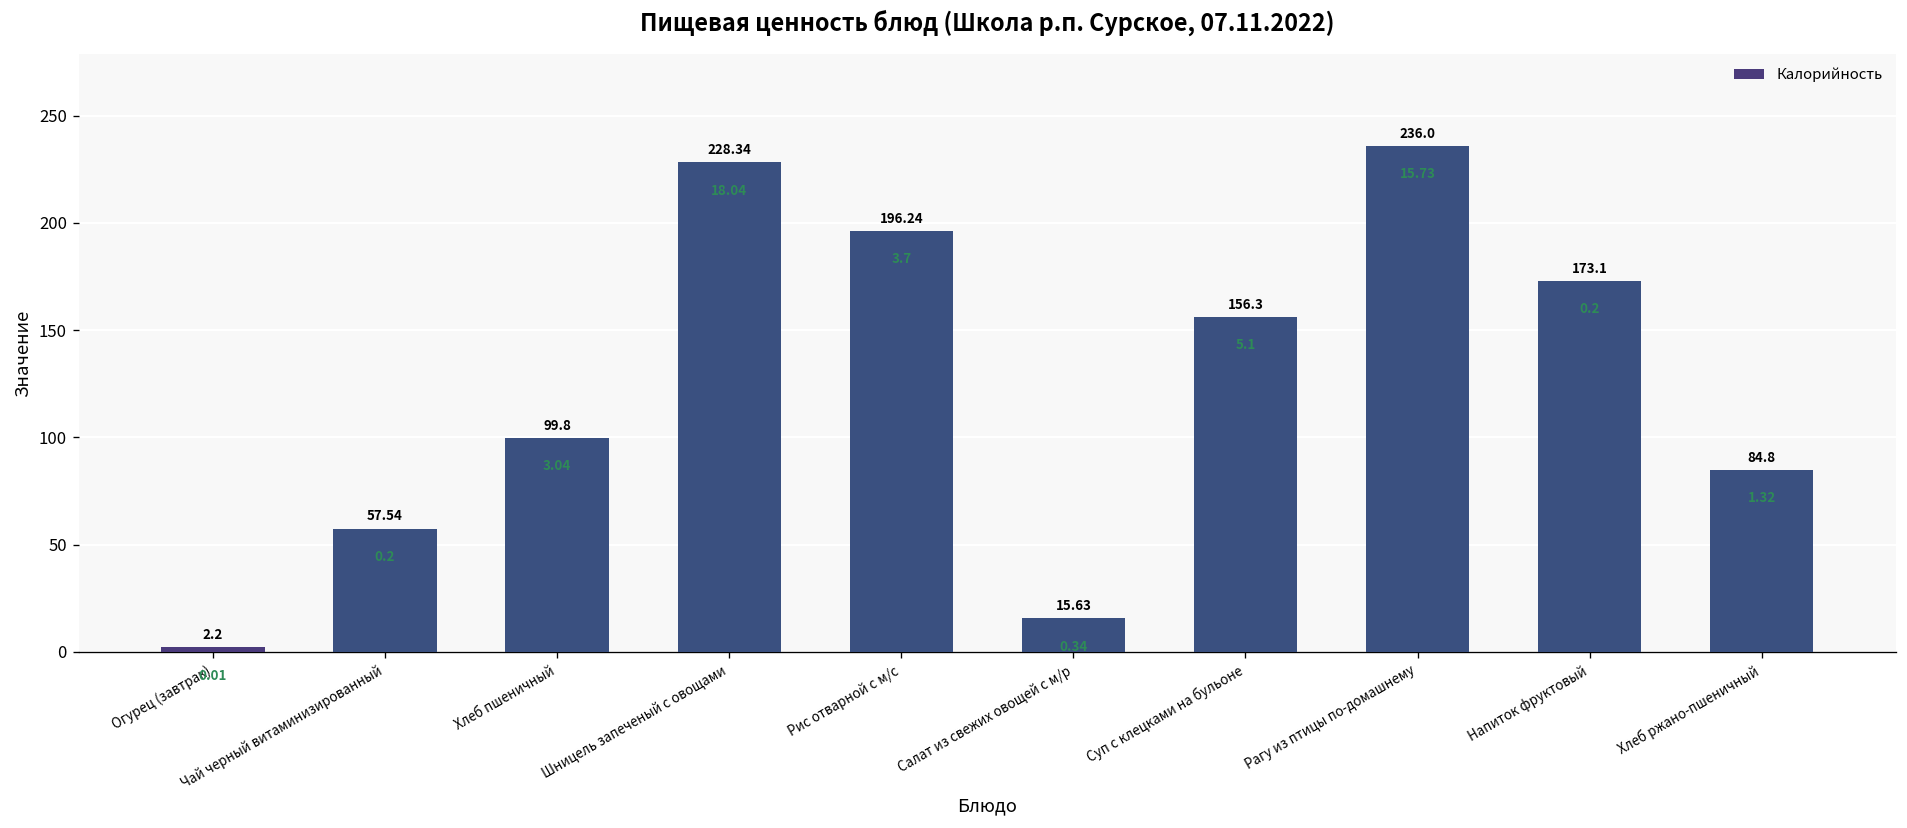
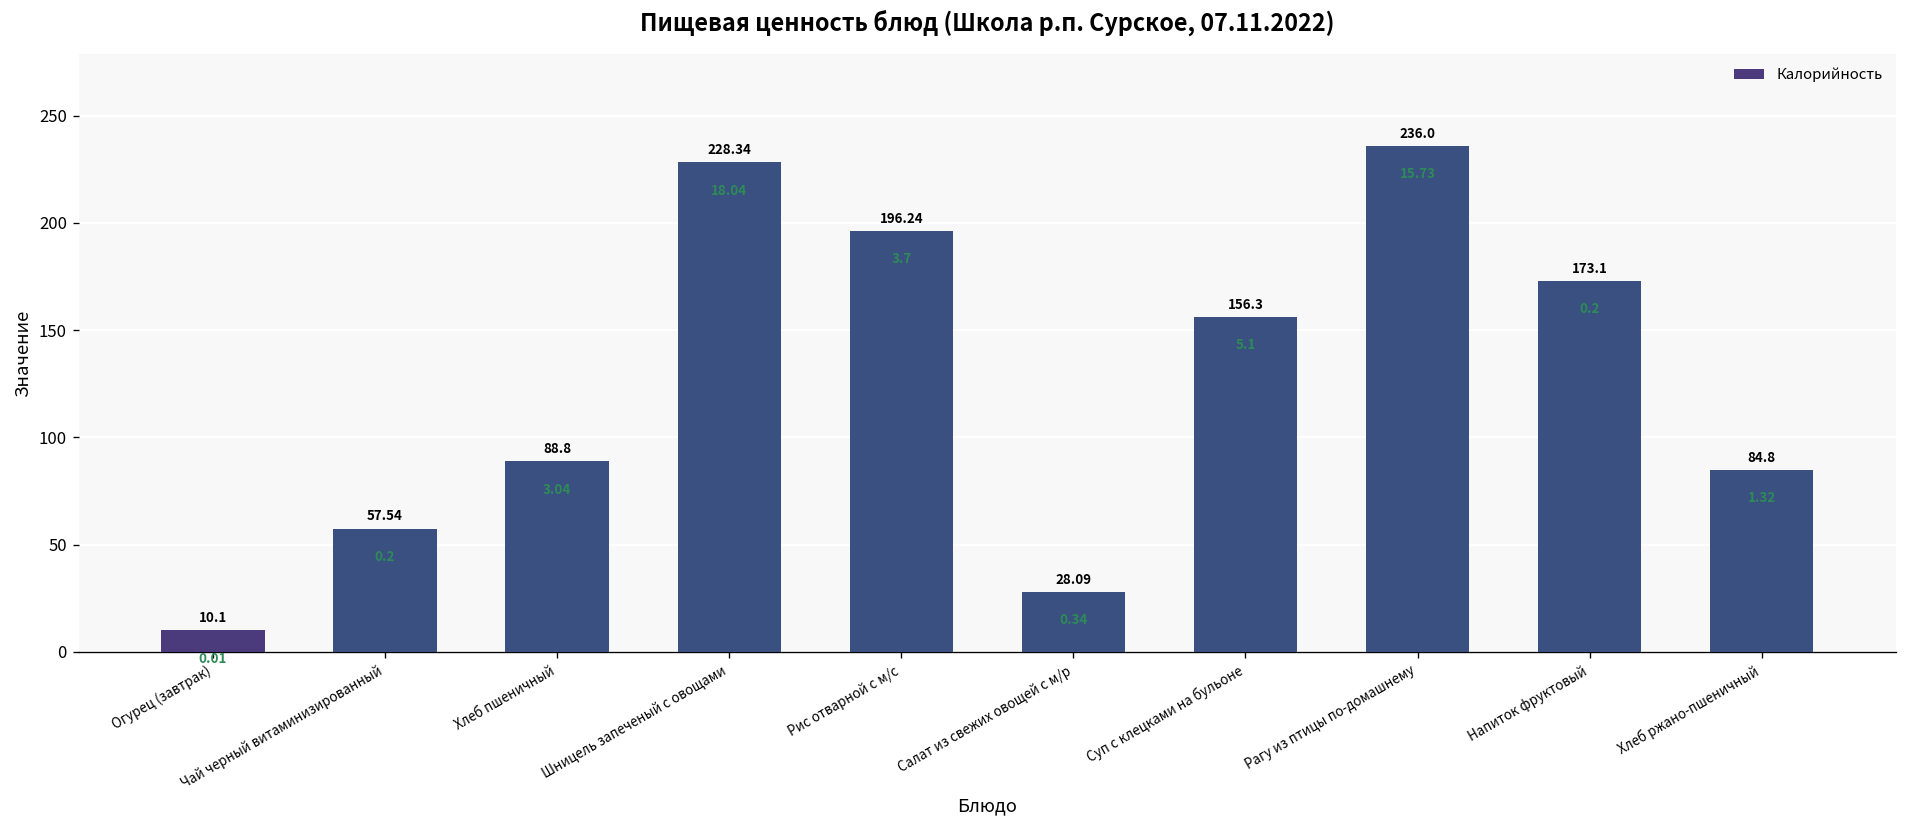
  {
-   "Огурец (завтрак)": 2.2,
+   "Огурец (завтрак)": 10.1,
    "Чай черный витаминизированный": 57.54,
-   "Хлеб пшеничный": 99.8,
+   "Хлеб пшеничный": 88.8,
    "Шницель запеченый с овощами": 228.34,
    "Рис отварной с м/с": 196.24,
-   "Салат из свежих овощей с м/р": 15.63,
+   "Салат из свежих овощей с м/р": 28.09,
    "Суп с клецками на бульоне": 156.3,
    "Рагу из птицы по-домашнему": 236.0,
    "Напиток фруктовый": 173.1,
    "Хлеб ржано-пшеничный": 84.8
  }
